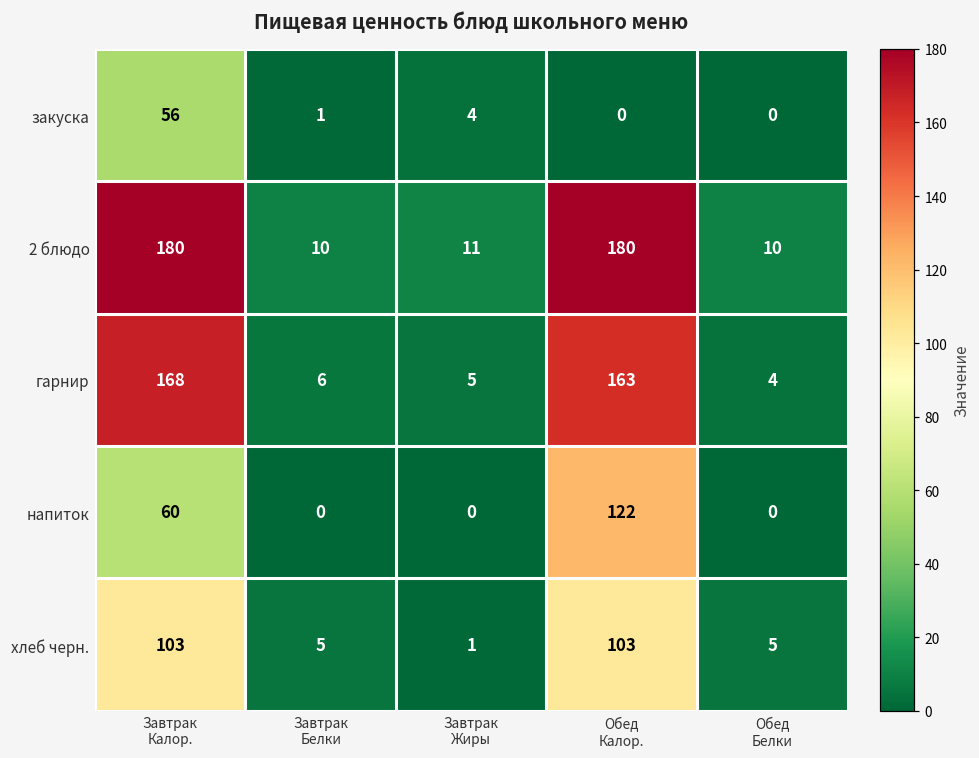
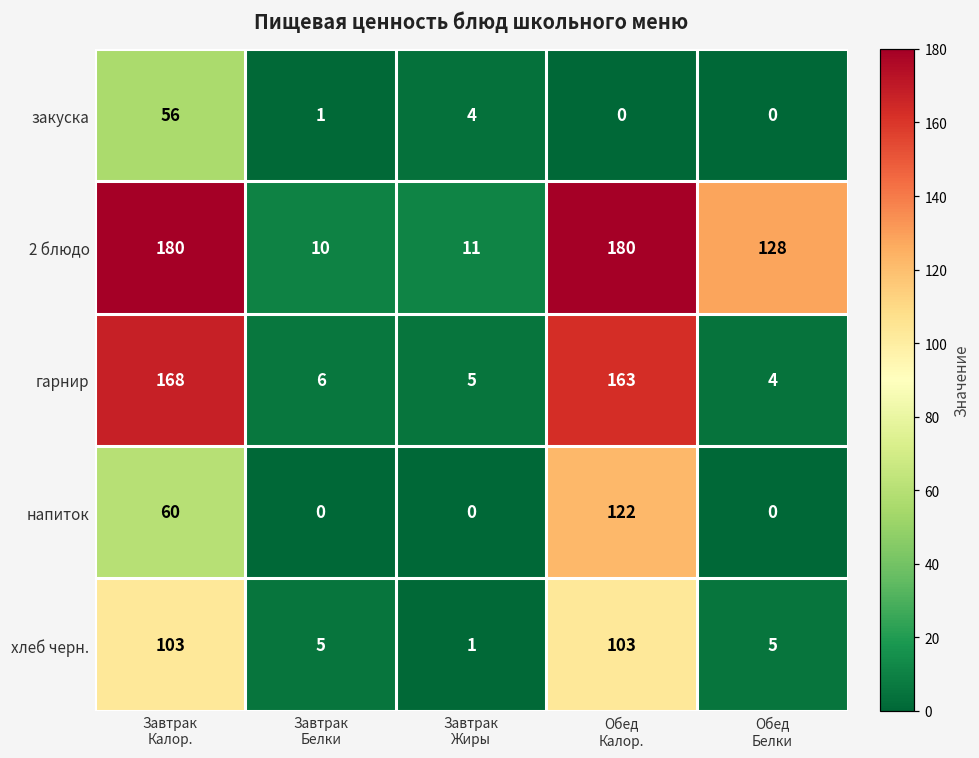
  {
    "закуска": {
      "Завтрак Калор.": 56,
      "Завтрак Белки": 1,
      "Завтрак Жиры": 4,
      "Обед Калор.": 0,
      "Обед Белки": 0
    },
    "2 блюдо": {
      "Завтрак Калор.": 180,
      "Завтрак Белки": 10,
      "Завтрак Жиры": 11,
      "Обед Калор.": 180,
-     "Обед Белки": 10
+     "Обед Белки": 128
    },
    "гарнир": {
      "Завтрак Калор.": 168,
      "Завтрак Белки": 6,
      "Завтрак Жиры": 5,
      "Обед Калор.": 163,
      "Обед Белки": 4
    },
    "напиток": {
      "Завтрак Калор.": 60,
      "Завтрак Белки": 0,
      "Завтрак Жиры": 0,
      "Обед Калор.": 122,
      "Обед Белки": 0
    },
    "хлеб черн.": {
      "Завтрак Калор.": 103,
      "Завтрак Белки": 5,
      "Завтрак Жиры": 1,
      "Обед Калор.": 103,
      "Обед Белки": 5
    }
  }
